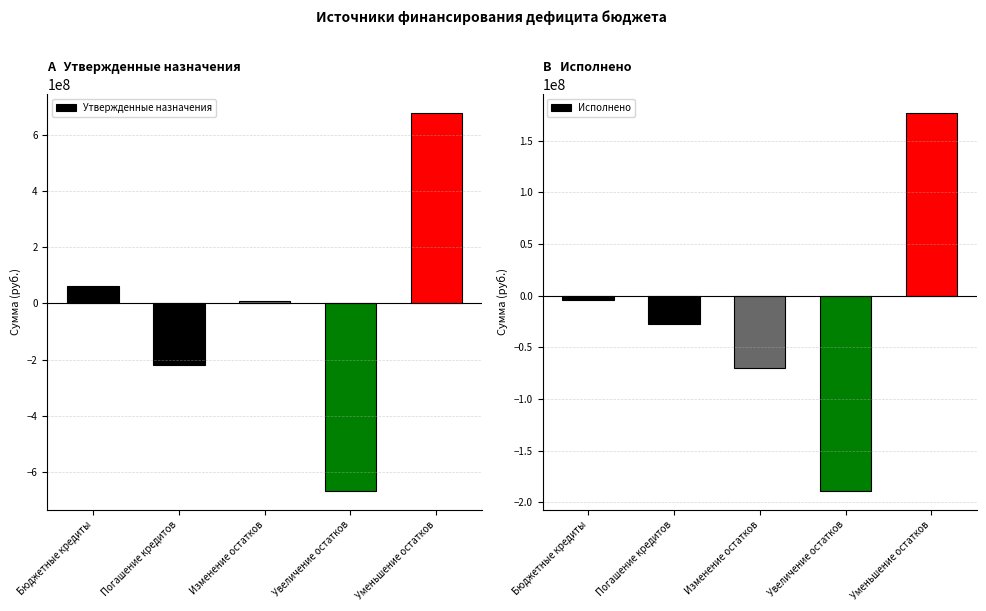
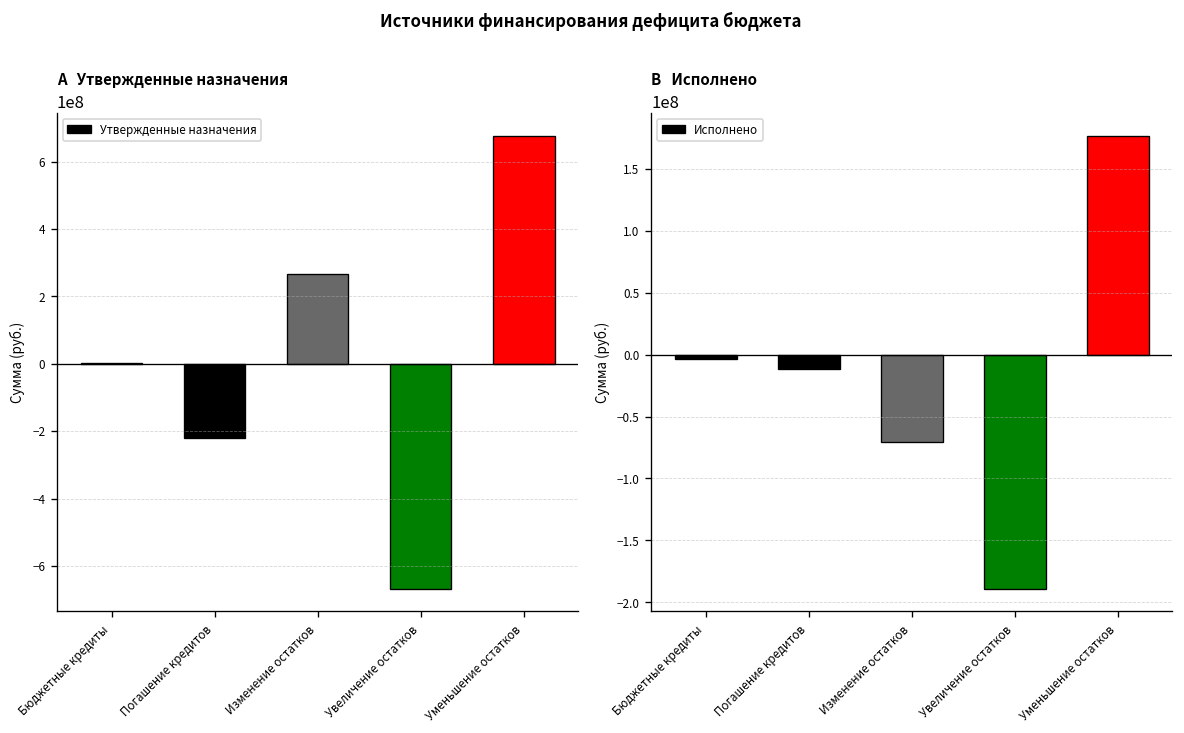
  {
    "A Утвержденные назначения": {
-     "Бюджетные кредиты": 60000000,
+     "Бюджетные кредиты": 0,
      "Погашение кредитов": -220000000,
-     "Изменение остатков": 10000000,
+     "Изменение остатков": 270000000,
      "Увеличение остатков": -670000000,
      "Уменьшение остатков": 680000000
    },
    "B Исполнено": {
      "Бюджетные кредиты": -4000000,
-     "Погашение кредитов": -28000000,
+     "Погашение кредитов": -12000000,
      "Изменение остатков": -71000000,
      "Увеличение остатков": -189000000,
      "Уменьшение остатков": 177000000
    }
  }
